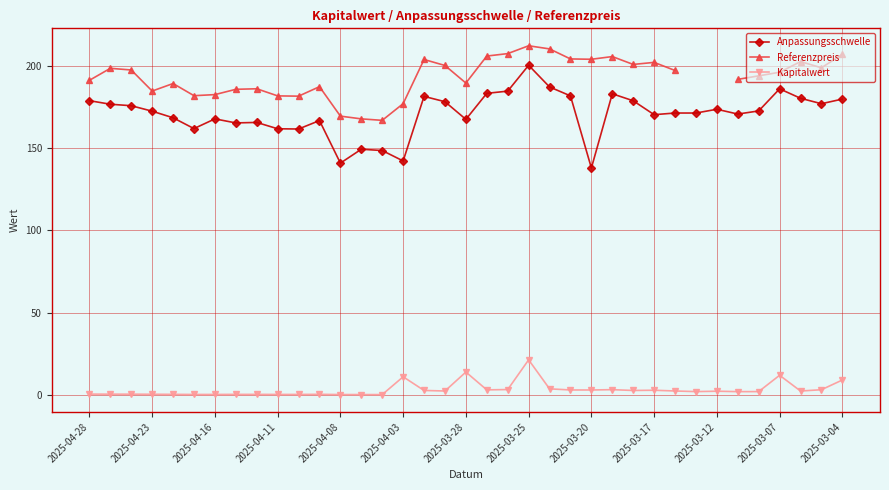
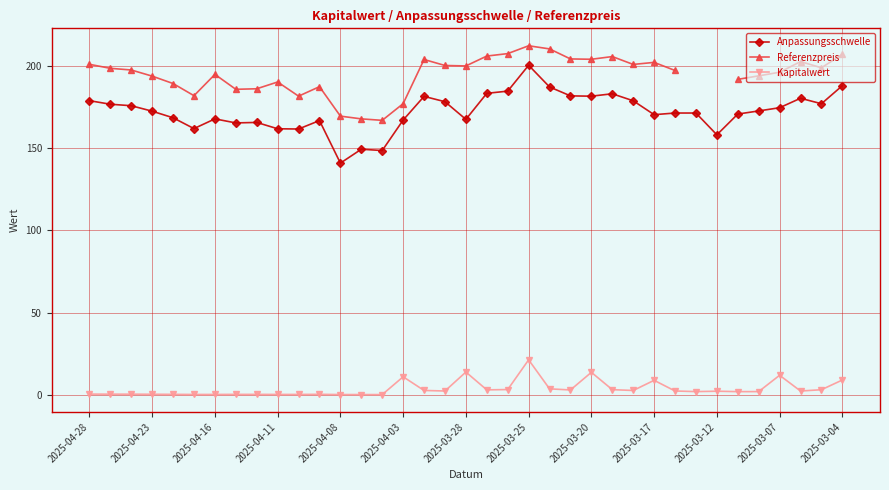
  {
    "Anpassungsschwelle": {
      "2025-04-28": 179,
      "2025-04-23": 172,
      "2025-04-16": 168,
      "2025-04-11": 162,
      "2025-04-08": 141,
-     "2025-04-03": 142,
+     "2025-04-03": 167,
      "2025-03-28": 167,
      "2025-03-25": 200,
-     "2025-03-20": 138,
+     "2025-03-20": 181,
      "2025-03-17": 170,
-     "2025-03-12": 174,
-     "2025-03-07": 186,
-     "2025-03-04": 180
+     "2025-03-12": 158,
+     "2025-03-07": 174,
+     "2025-03-04": 188
    },
    "Referenzpreis": {
-     "2025-04-28": 191,
-     "2025-04-23": 185,
-     "2025-04-16": 182,
-     "2025-04-11": 182,
+     "2025-04-28": 201,
+     "2025-04-23": 194,
+     "2025-04-16": 195,
+     "2025-04-11": 190,
      "2025-04-08": 169,
      "2025-04-03": 177,
-     "2025-03-28": 189,
+     "2025-03-28": 200,
      "2025-03-25": 212,
      "2025-03-20": 204,
      "2025-03-17": 202
    },
    "Kapitalwert": {
      "2025-04-28": 0,
      "2025-04-23": 0,
      "2025-04-16": 0,
      "2025-04-11": 0,
      "2025-04-08": 0,
      "2025-04-03": 11,
      "2025-03-28": 14,
      "2025-03-25": 21,
-     "2025-03-20": 3,
-     "2025-03-17": 3,
+     "2025-03-20": 14,
+     "2025-03-17": 9,
      "2025-03-12": 2,
      "2025-03-07": 12,
      "2025-03-04": 9
    }
  }
